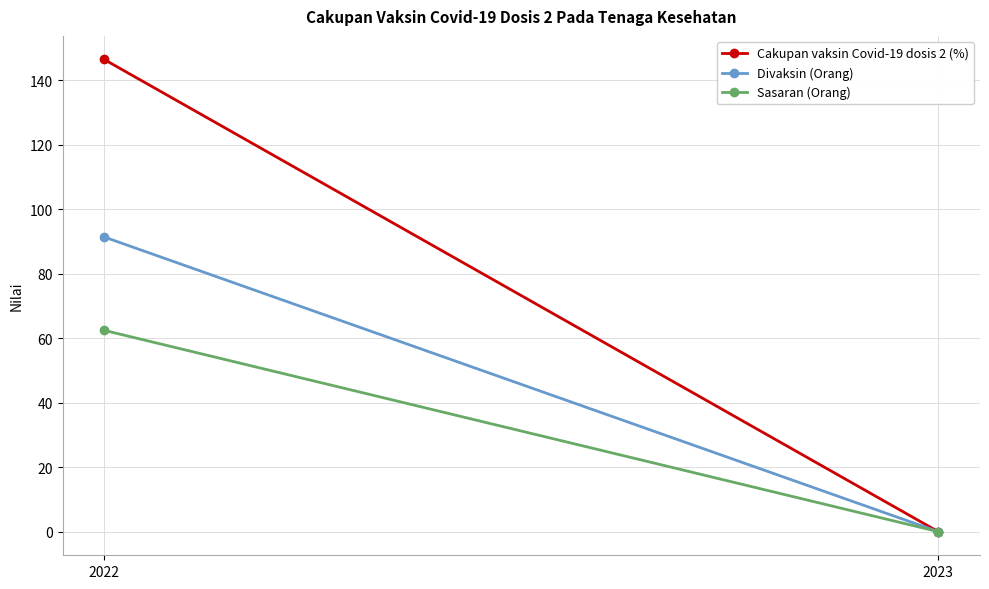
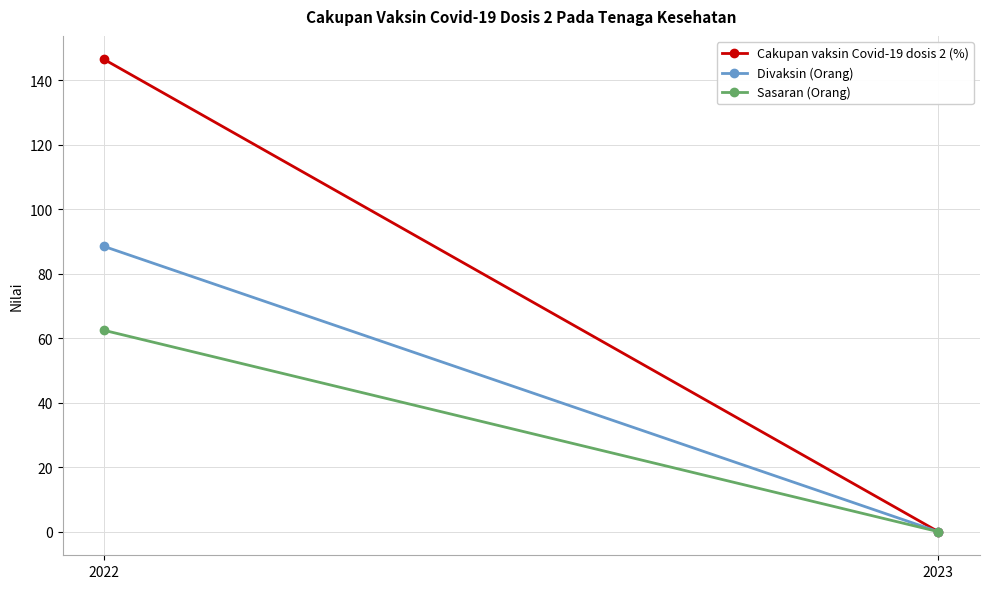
  {
    "Cakupan vaksin Covid-19 dosis 2 (%)": {
      "2022": 146
    },
    "Divaksin (Orang)": {
-     "2022": 91
+     "2022": 88
    },
    "Sasaran (Orang)": {
      "2022": 62
    }
  }
